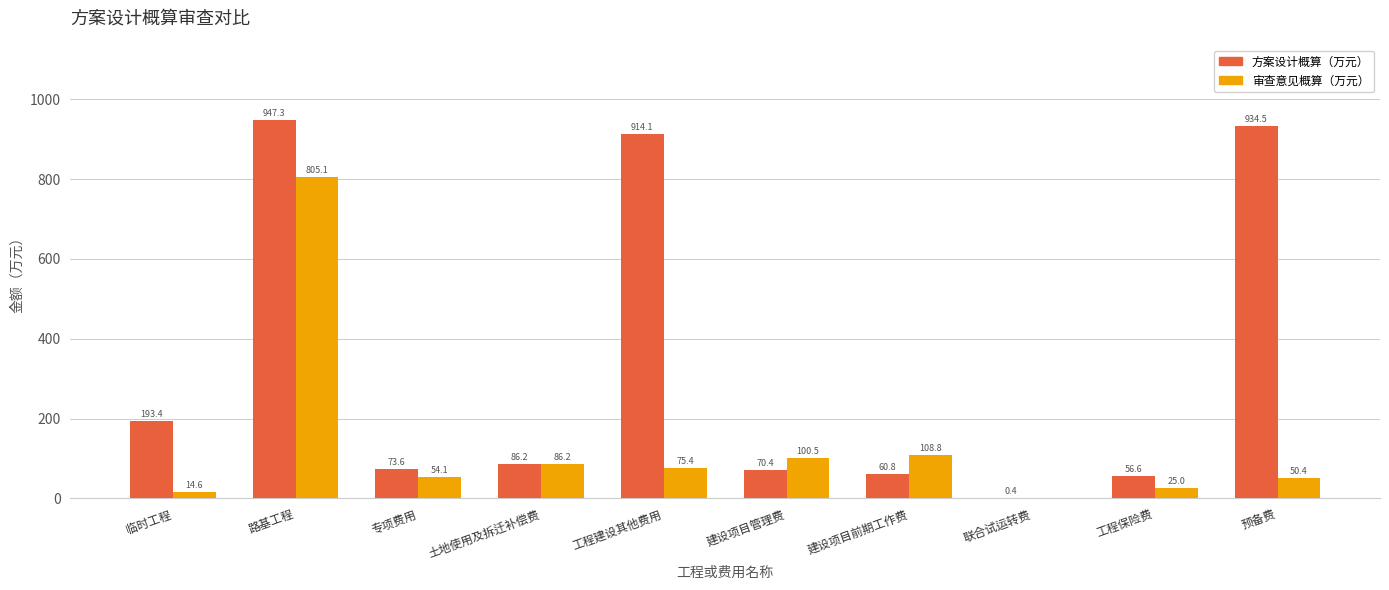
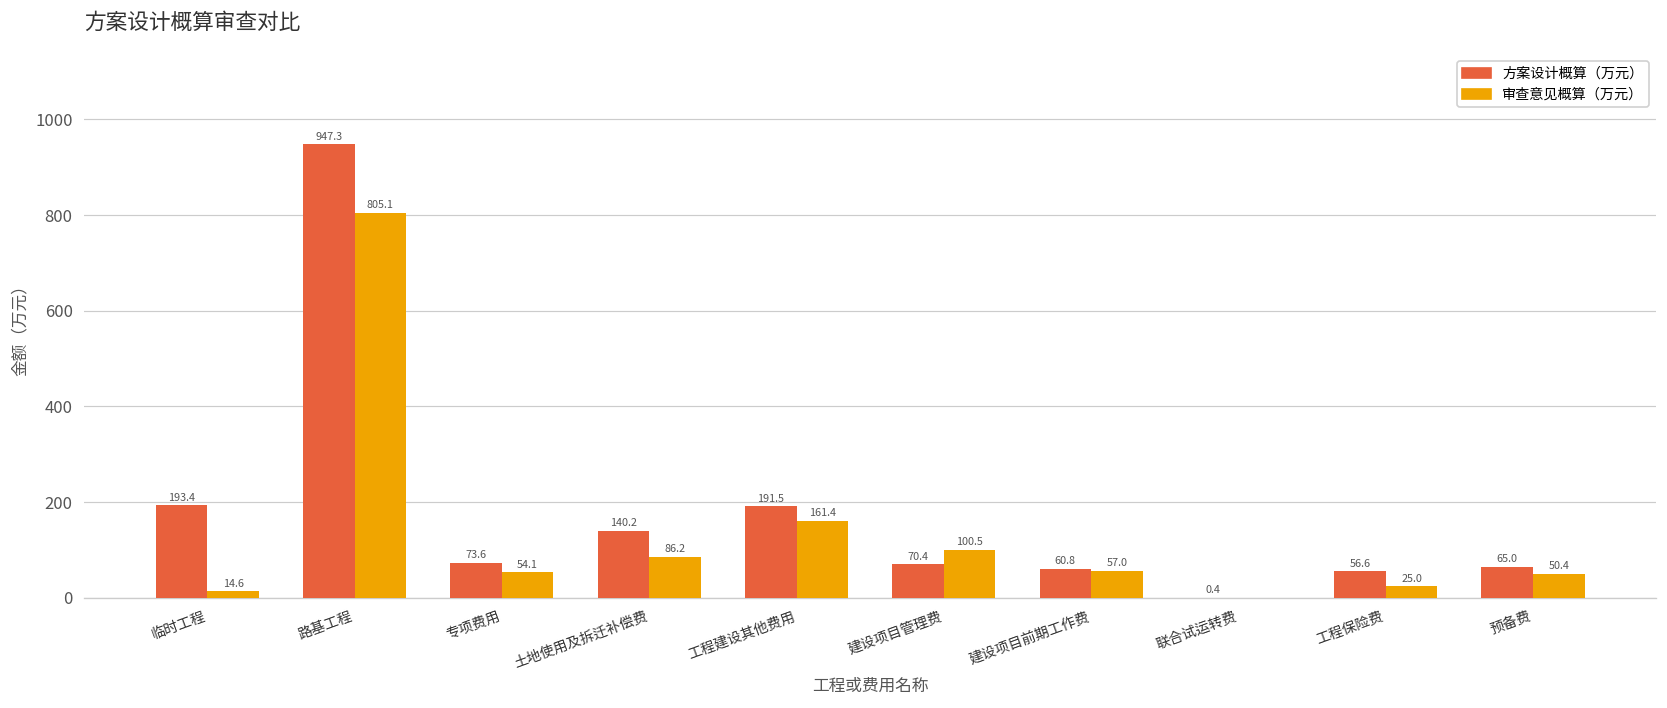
  {
    "方案设计概算（万元）": {
      "临时工程": 193.4,
      "路基工程": 947.3,
      "专项费用": 73.6,
-     "土地使用及拆迁补偿费": 86.2,
-     "工程建设其他费用": 914.1,
+     "土地使用及拆迁补偿费": 140.2,
+     "工程建设其他费用": 191.5,
      "建设项目管理费": 70.4,
      "建设项目前期工作费": 60.8,
      "联合试运转费": 0.4,
      "工程保险费": 56.6,
-     "预备费": 934.5
+     "预备费": 65.0
    },
    "审查意见概算（万元）": {
      "临时工程": 14.6,
      "路基工程": 805.1,
      "专项费用": 54.1,
      "土地使用及拆迁补偿费": 86.2,
-     "工程建设其他费用": 75.4,
+     "工程建设其他费用": 161.4,
      "建设项目管理费": 100.5,
-     "建设项目前期工作费": 108.8,
+     "建设项目前期工作费": 57.0,
      "工程保险费": 25.0,
      "预备费": 50.4
    }
  }
